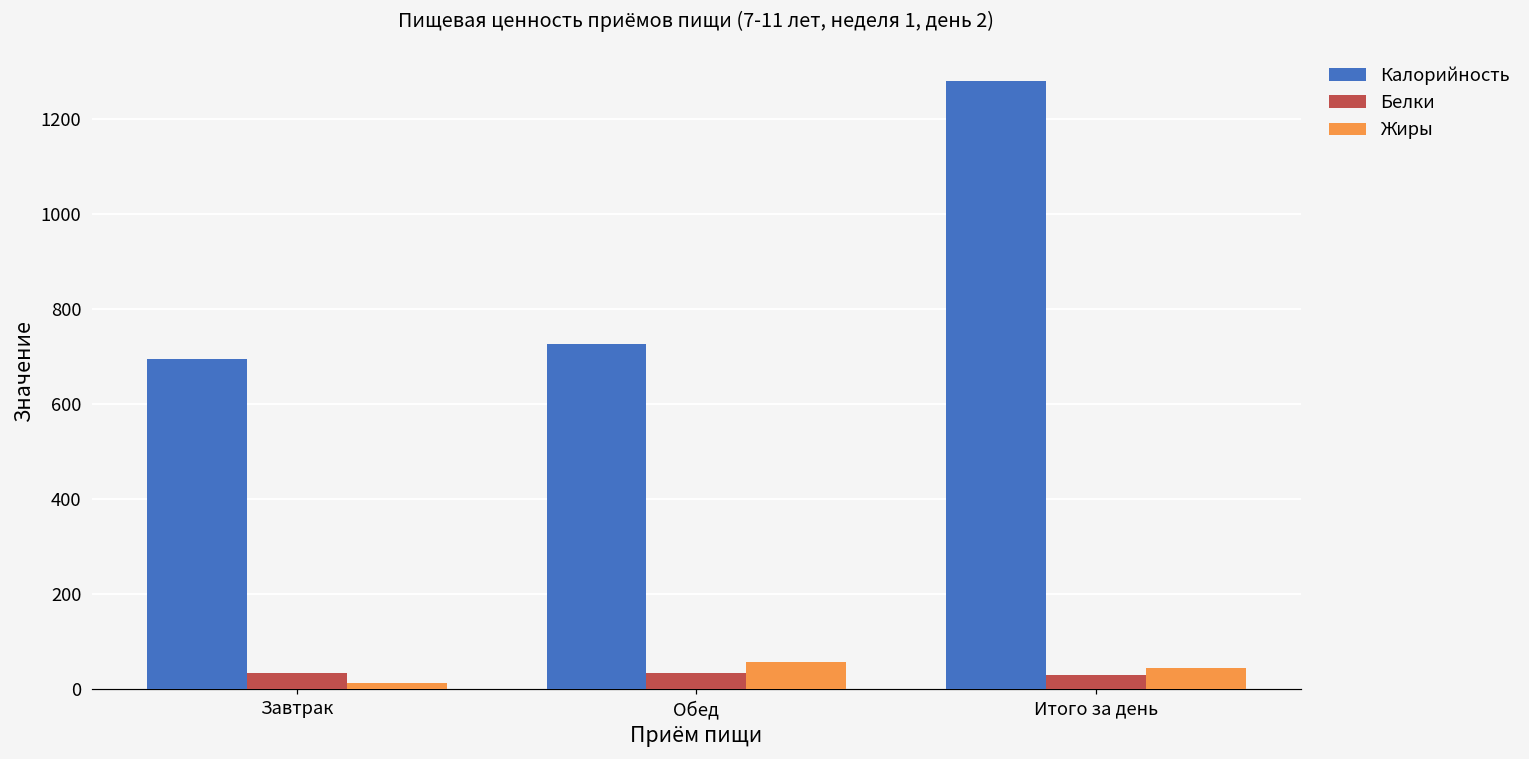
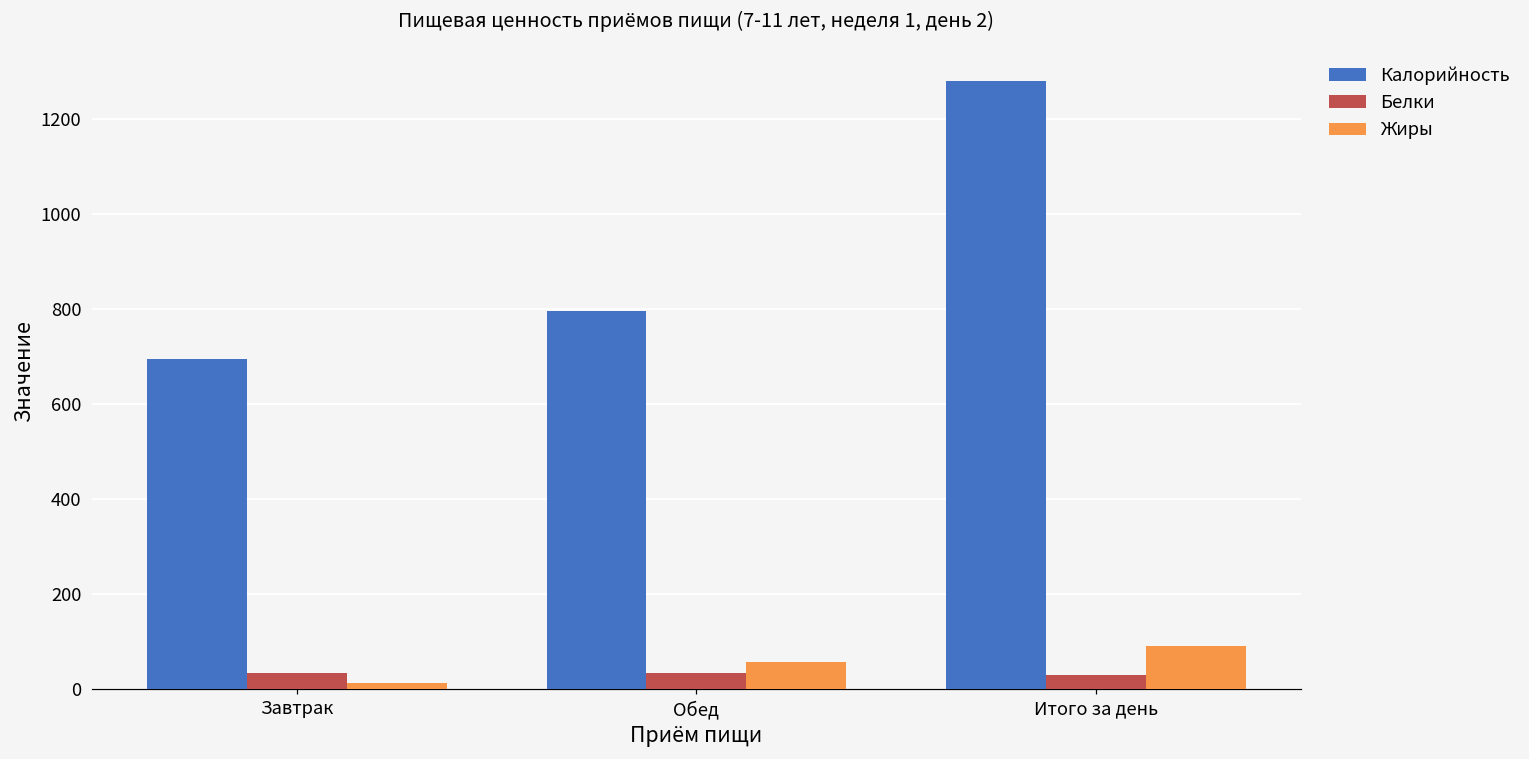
  {
    "Калорийность": {
      "Завтрак": 700,
-     "Обед": 730,
+     "Обед": 800,
      "Итого за день": 1280
    },
    "Белки": {
      "Завтрак": 40,
      "Обед": 30,
      "Итого за день": 30
    },
    "Жиры": {
      "Завтрак": 10,
      "Обед": 60,
-     "Итого за день": 40
+     "Итого за день": 90
    }
  }
